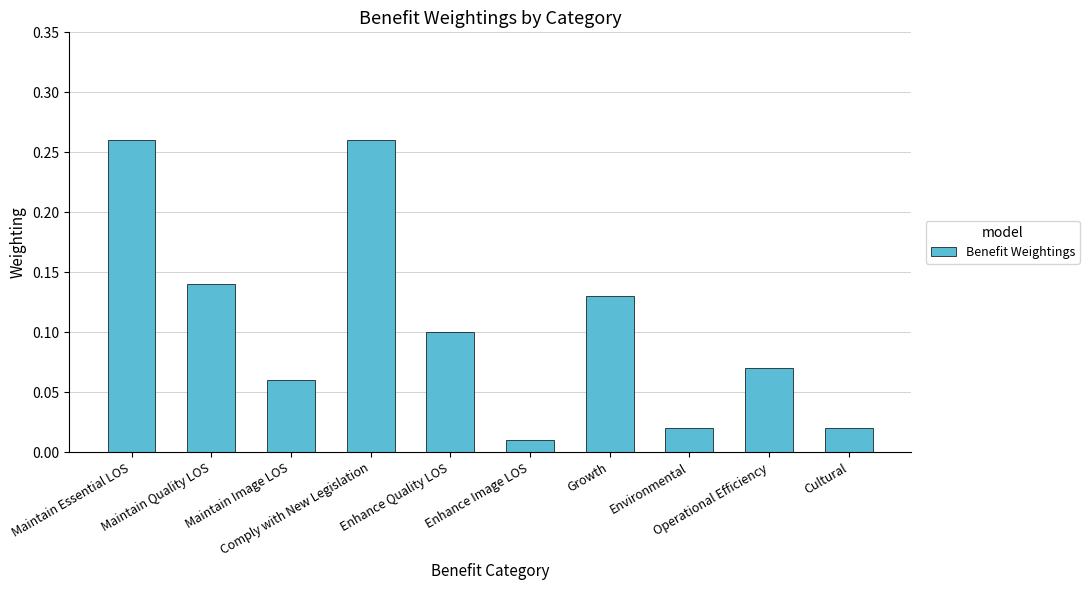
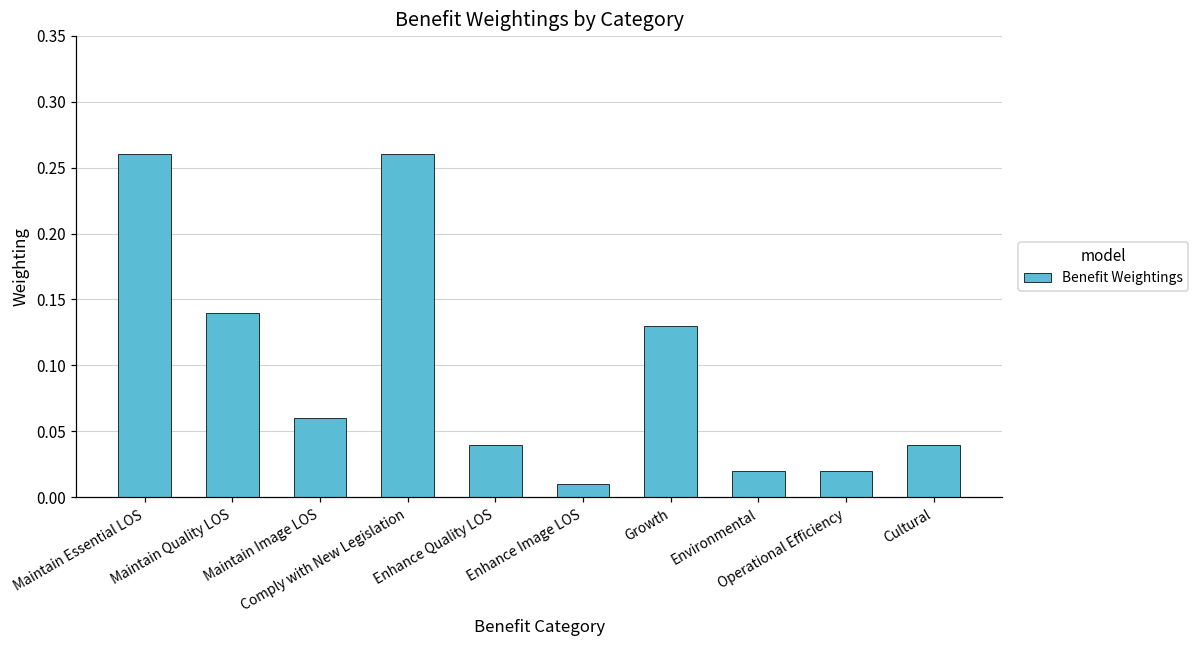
  {
    "Maintain Essential LOS": 0.26,
    "Maintain Quality LOS": 0.14,
    "Maintain Image LOS": 0.06,
    "Comply with New Legislation": 0.26,
-   "Enhance Quality LOS": 0.10,
+   "Enhance Quality LOS": 0.04,
    "Enhance Image LOS": 0.01,
    "Growth": 0.13,
    "Environmental": 0.02,
-   "Operational Efficiency": 0.07,
-   "Cultural": 0.02
+   "Operational Efficiency": 0.02,
+   "Cultural": 0.04
  }
